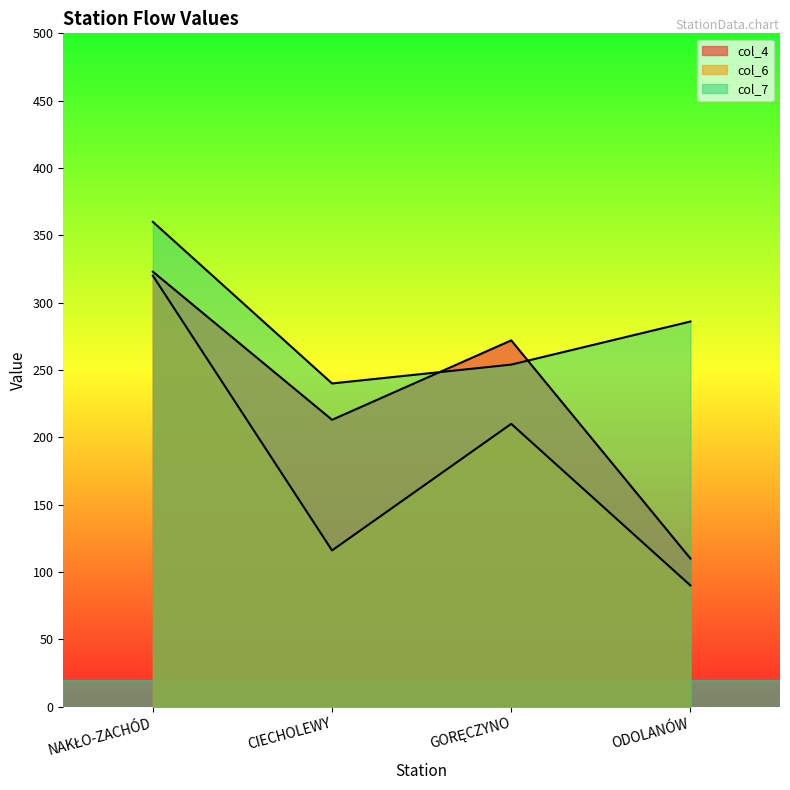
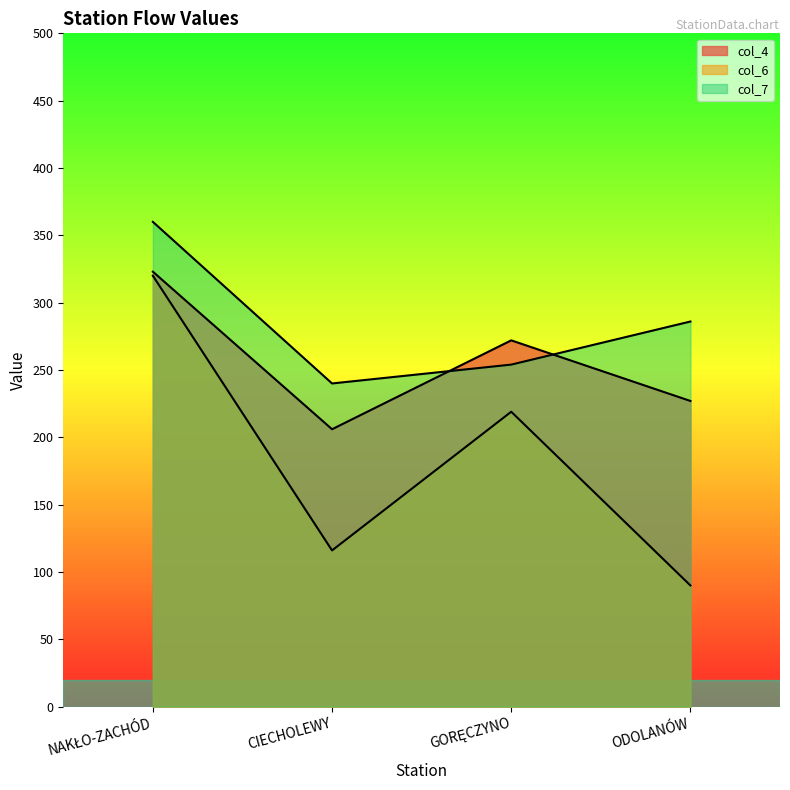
  {
    "col_4": {
      "NAKŁO-ZACHÓD": 323,
-     "CIECHOLEWY": 213,
+     "CIECHOLEWY": 206,
      "GORĘCZYNO": 272,
-     "ODOLANÓW": 110
+     "ODOLANÓW": 227
    },
    "col_6": {
      "NAKŁO-ZACHÓD": 320,
      "CIECHOLEWY": 116,
-     "GORĘCZYNO": 210,
+     "GORĘCZYNO": 219,
      "ODOLANÓW": 90
    },
    "col_7": {
      "NAKŁO-ZACHÓD": 360,
      "CIECHOLEWY": 240,
      "GORĘCZYNO": 254,
      "ODOLANÓW": 286
    }
  }
